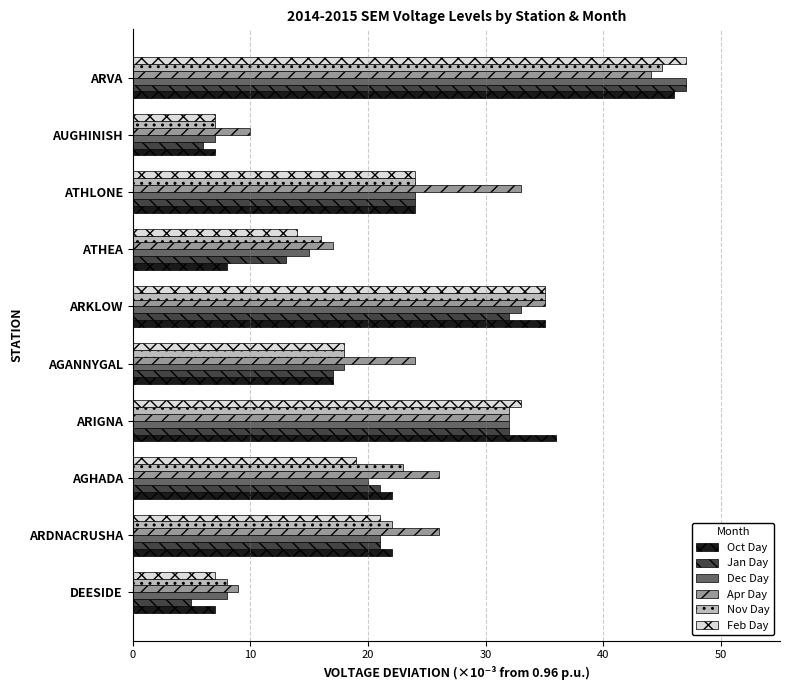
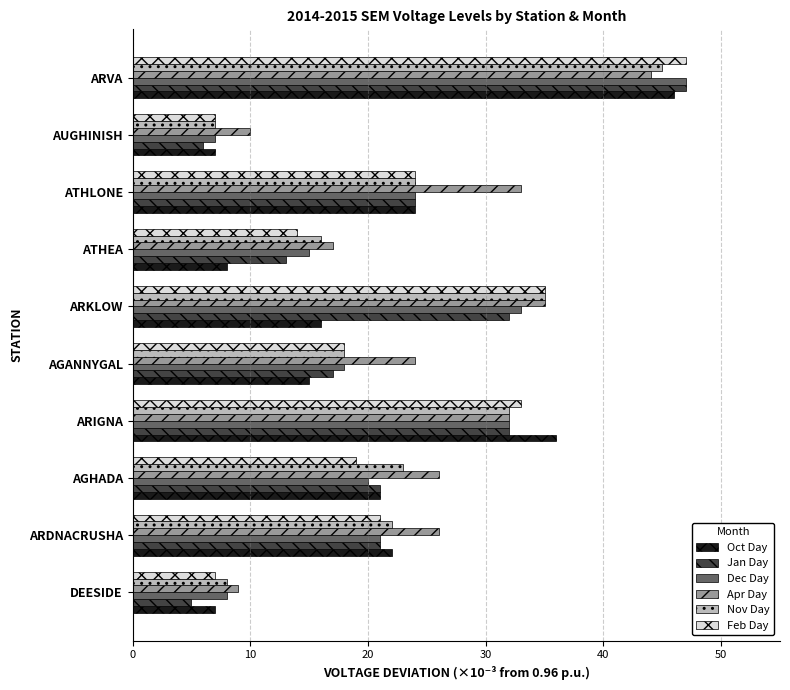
  {
    "Oct Day": {
      "ARVA": 46.0,
      "AUGHINISH": 7.0,
      "ATHLONE": 24.0,
      "ATHEA": 8.0,
-     "ARKLOW": 35.0,
-     "AGANNYGAL": 17.0,
+     "ARKLOW": 16.0,
+     "AGANNYGAL": 15.0,
      "ARIGNA": 36.0,
-     "AGHADA": 22.0,
+     "AGHADA": 21.0,
      "ARDNACRUSHA": 22.0,
      "DEESIDE": 7.0
    }
  }
